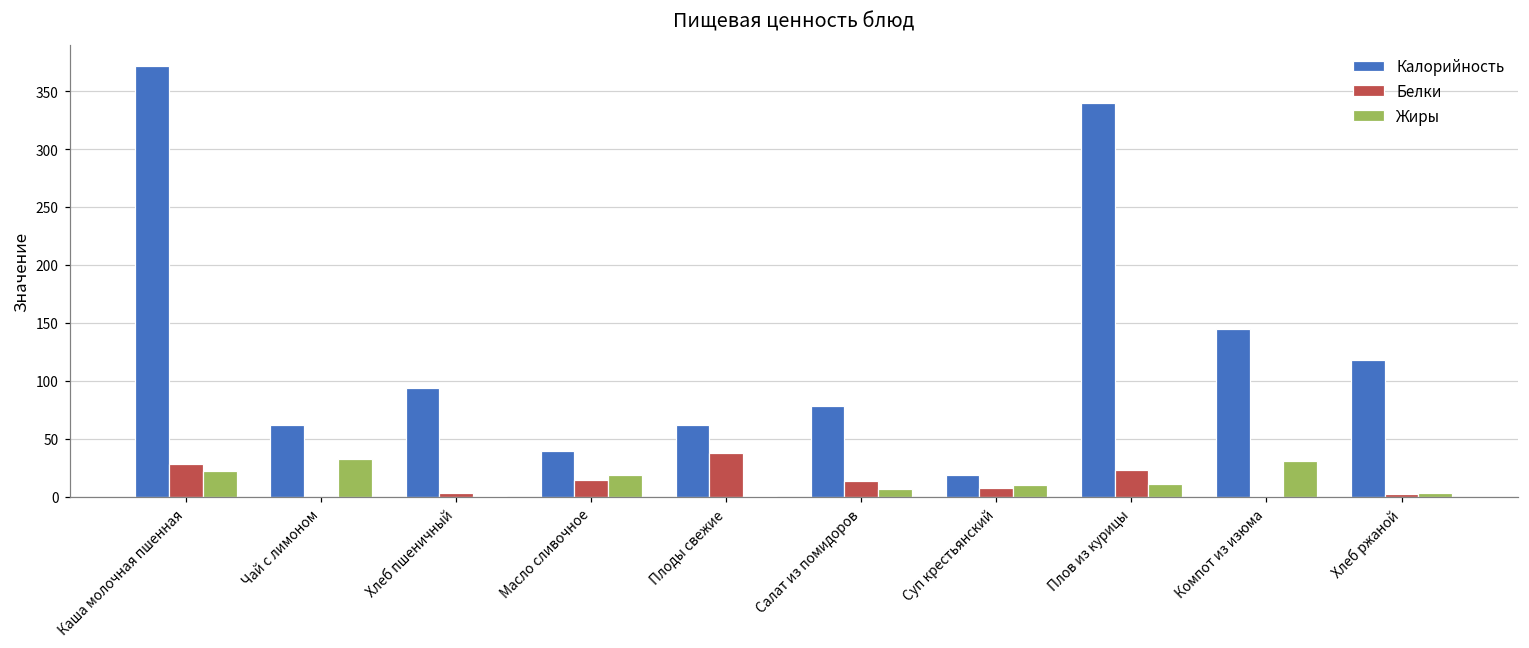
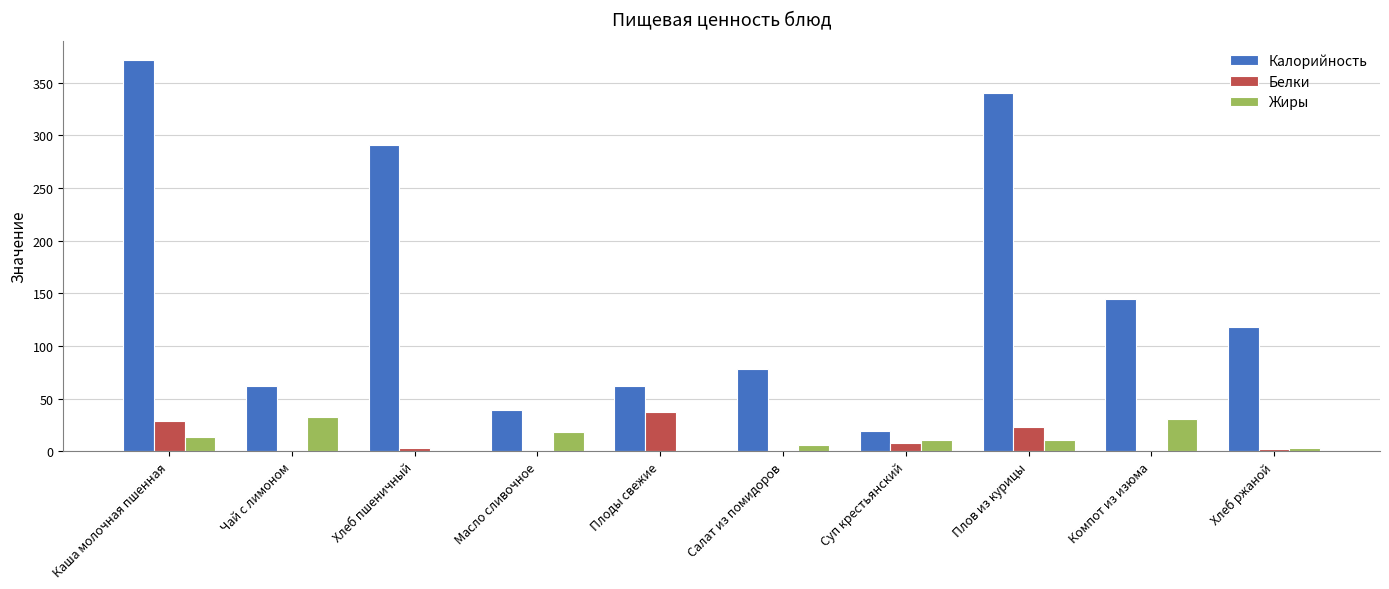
  {
    "Калорийность": {
      "Каша молочная пшенная": 371,
      "Чай с лимоном": 62,
-     "Хлеб пшеничный": 94,
+     "Хлеб пшеничный": 291,
      "Масло сливочное": 40,
      "Плоды свежие": 62,
      "Салат из помидоров": 78,
      "Суп крестьянский": 19,
      "Плов из курицы": 340,
      "Компот из изюма": 145,
      "Хлеб ржаной": 118
    },
    "Белки": {
      "Каша молочная пшенная": 28,
      "Чай с лимоном": 0,
      "Хлеб пшеничный": 3,
-     "Масло сливочное": 14,
+     "Масло сливочное": 0,
      "Плоды свежие": 38,
-     "Салат из помидоров": 13,
+     "Салат из помидоров": 1,
      "Суп крестьянский": 8,
      "Плов из курицы": 23
    },
    "Жиры": {
-     "Каша молочная пшенная": 22,
+     "Каша молочная пшенная": 13,
      "Чай с лимоном": 32,
      "Масло сливочное": 19,
      "Салат из помидоров": 6,
      "Суп крестьянский": 10,
      "Плов из курицы": 11,
      "Компот из изюма": 30,
      "Хлеб ржаной": 3
    }
  }
